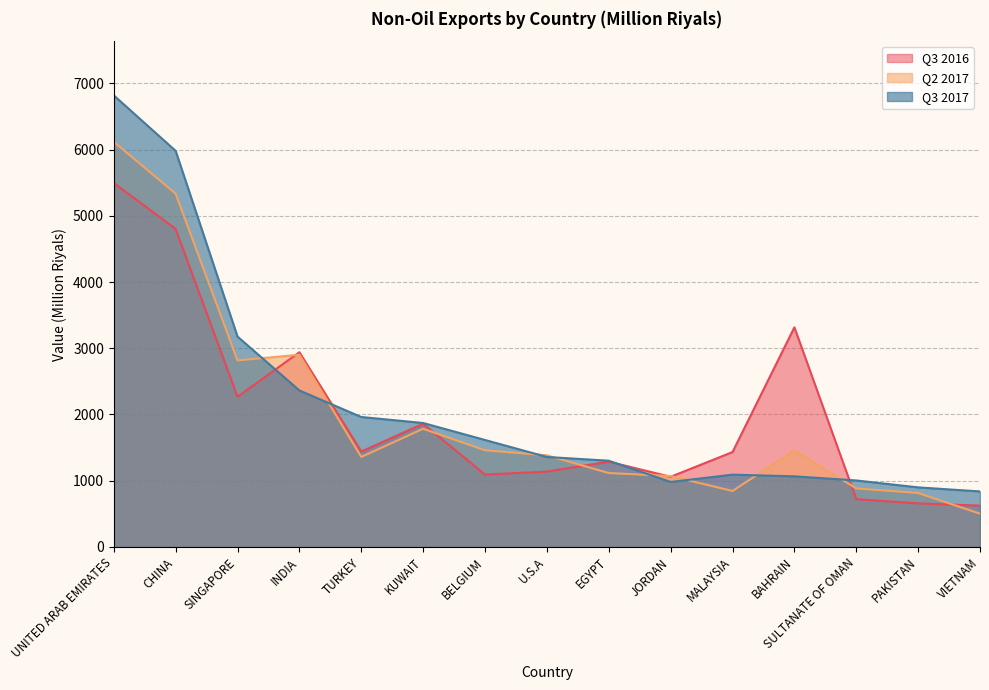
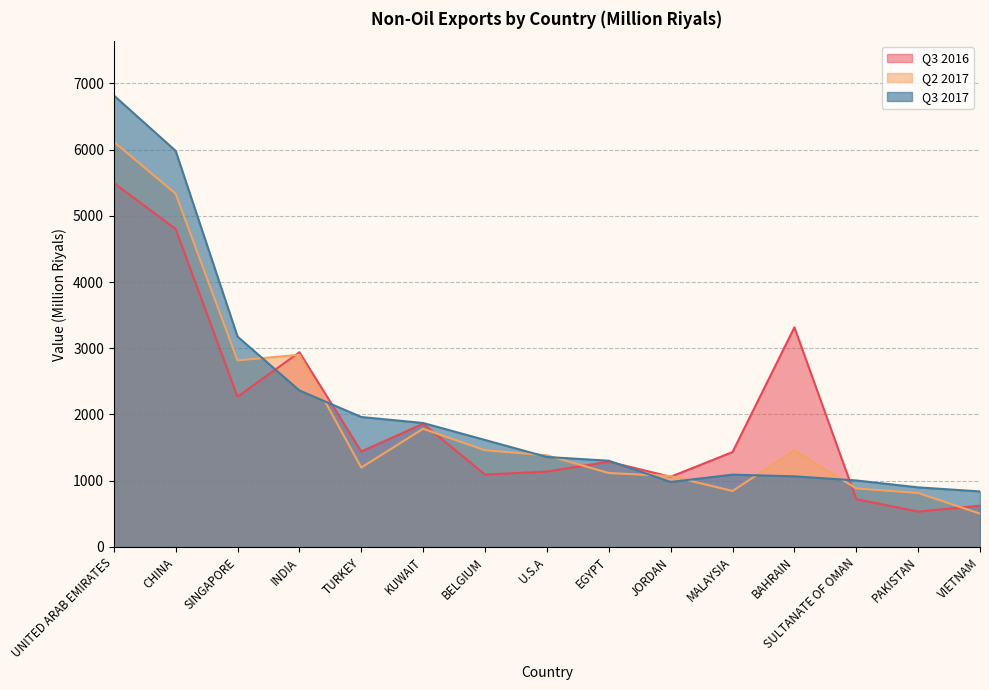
  {
    "Q3 2016": {
      "UNITED ARAB EMIRATES": 5500,
      "CHINA": 4800,
      "SINGAPORE": 2300,
      "TURKEY": 1400,
      "BELGIUM": 1100,
      "U.S.A": 1100,
      "MALAYSIA": 1400,
      "BAHRAIN": 3300,
      "SULTANATE OF OMAN": 700,
-     "PAKISTAN": 700,
+     "PAKISTAN": 500,
      "VIETNAM": 600
    },
    "Q2 2017": {
      "UNITED ARAB EMIRATES": 6100,
      "CHINA": 5300,
      "SINGAPORE": 2800,
-     "TURKEY": 1400,
+     "TURKEY": 1200,
      "KUWAIT": 1800,
      "BELGIUM": 1500,
      "EGYPT": 1100,
      "MALAYSIA": 800,
      "BAHRAIN": 1500,
      "SULTANATE OF OMAN": 900,
      "PAKISTAN": 800,
      "VIETNAM": 500
    },
    "Q3 2017": {
      "UNITED ARAB EMIRATES": 6800,
      "CHINA": 6000,
      "SINGAPORE": 3200,
      "INDIA": 2400,
      "TURKEY": 2000,
      "BELGIUM": 1600,
      "JORDAN": 1000,
      "MALAYSIA": 1100,
      "BAHRAIN": 1100,
      "SULTANATE OF OMAN": 1000,
      "PAKISTAN": 900,
      "VIETNAM": 800
    }
  }
